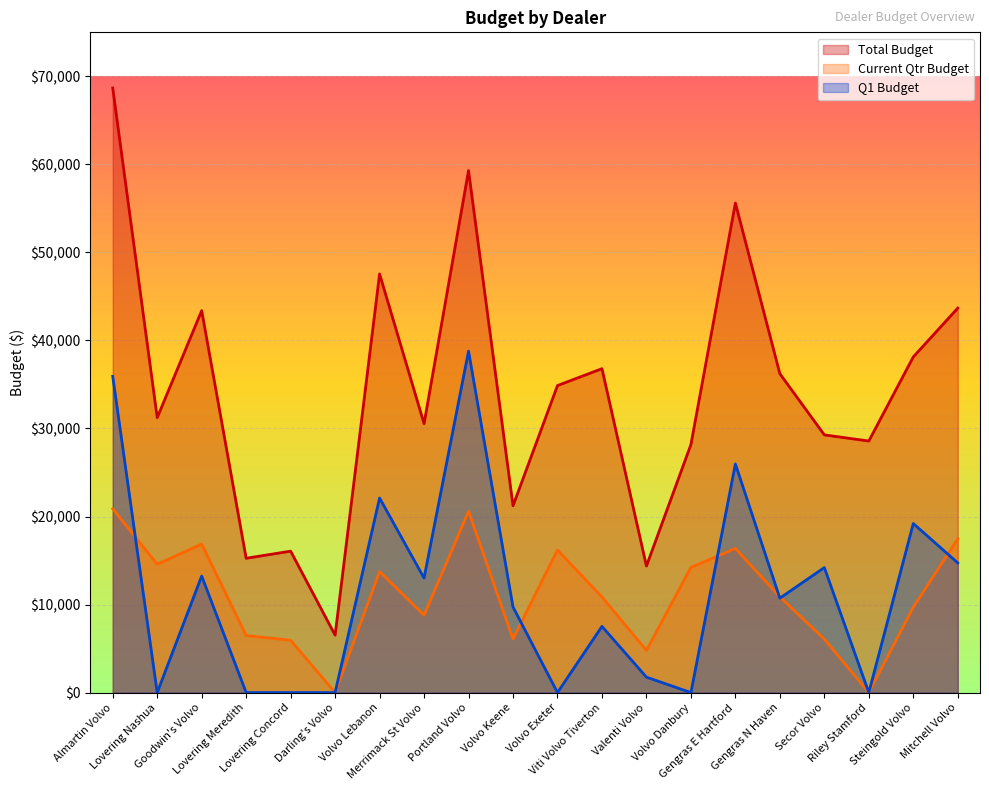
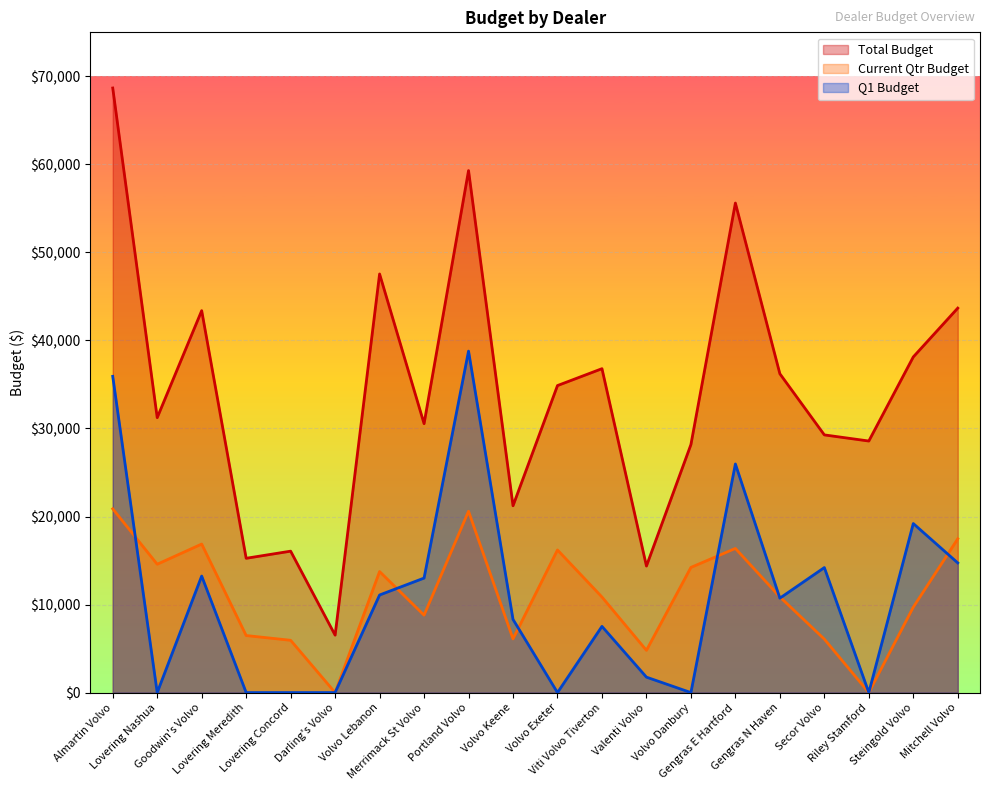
  {
    "Q1 Budget": {
      "Almartin Volvo": "$36,000",
      "Lovering Nashua": "$0",
      "Goodwin's Volvo": "$13,000",
      "Lovering Meredith": "$0",
      "Lovering Concord": "$0",
-     "Volvo Lebanon": "$22,000",
+     "Volvo Lebanon": "$11,000",
      "Merrimack St Volvo": "$13,000",
      "Portland Volvo": "$39,000",
-     "Volvo Keene": "$10,000",
+     "Volvo Keene": "$8,000",
      "Volvo Exeter": "$0",
      "Viti Volvo Tiverton": "$8,000",
      "Valenti Volvo": "$2,000",
      "Volvo Danbury": "$0",
      "Gengras E Hartford": "$26,000",
      "Secor Volvo": "$14,000",
      "Steingold Volvo": "$19,000",
      "Mitchell Volvo": "$15,000"
    }
  }
